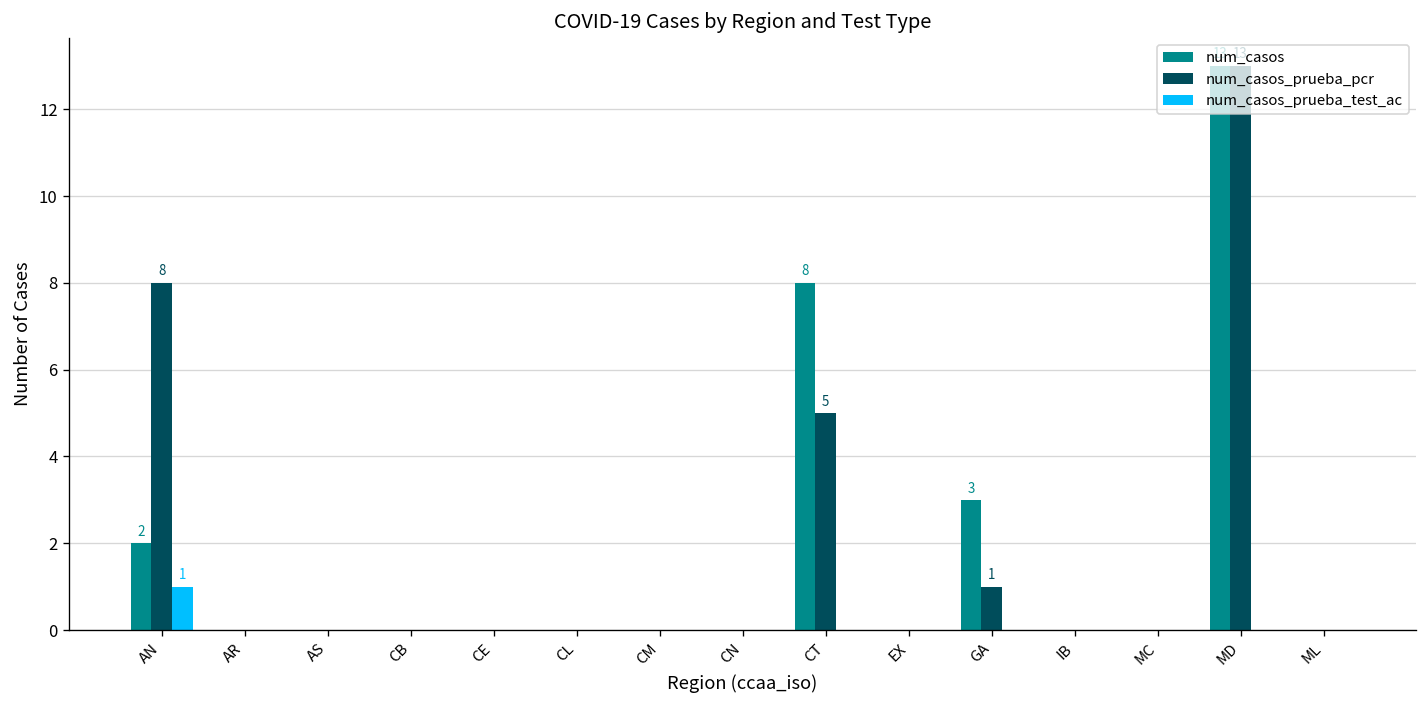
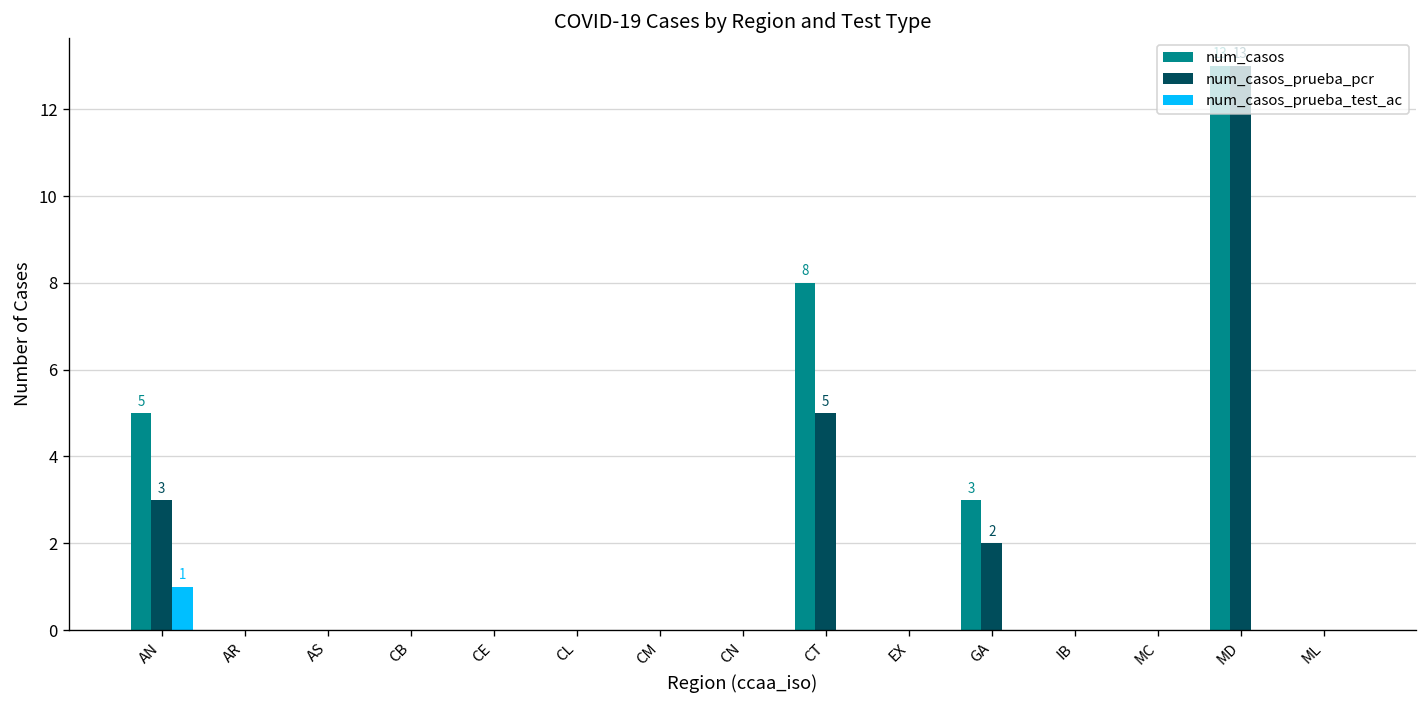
  {
    "num_casos": {
-     "AN": 2,
+     "AN": 5,
      "CT": 8,
      "GA": 3
    },
    "num_casos_prueba_pcr": {
-     "AN": 8,
+     "AN": 3,
      "CT": 5,
-     "GA": 1
+     "GA": 2
    },
    "num_casos_prueba_test_ac": {
      "AN": 1
    }
  }
